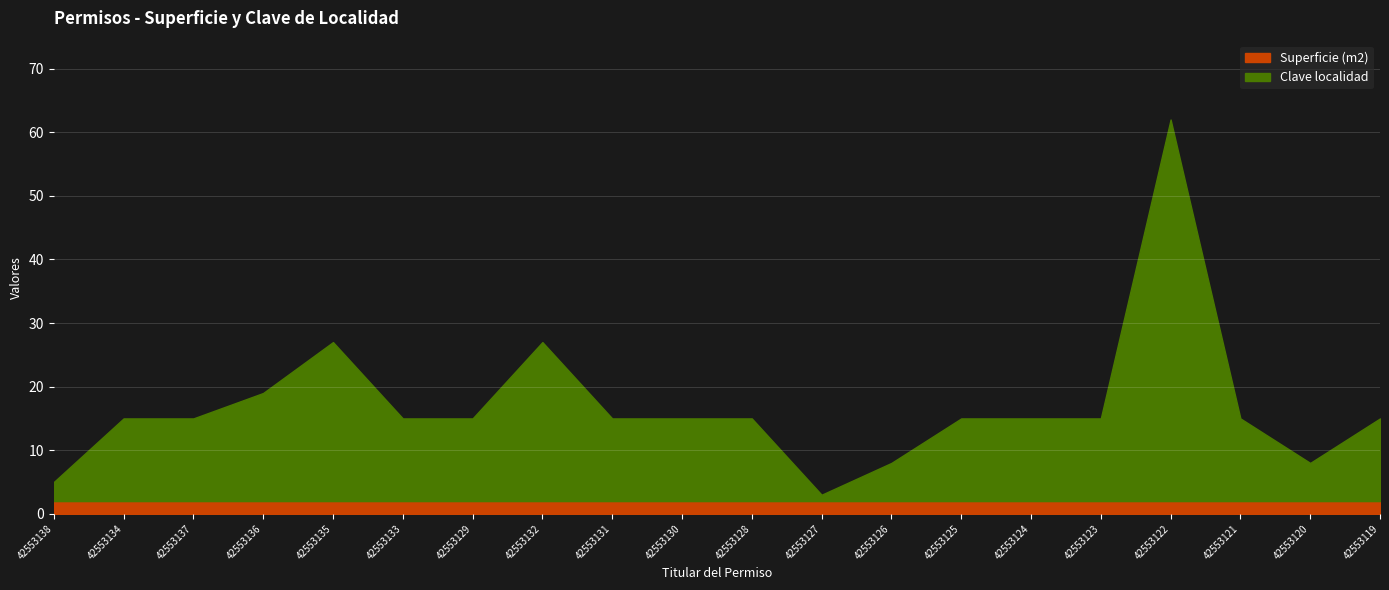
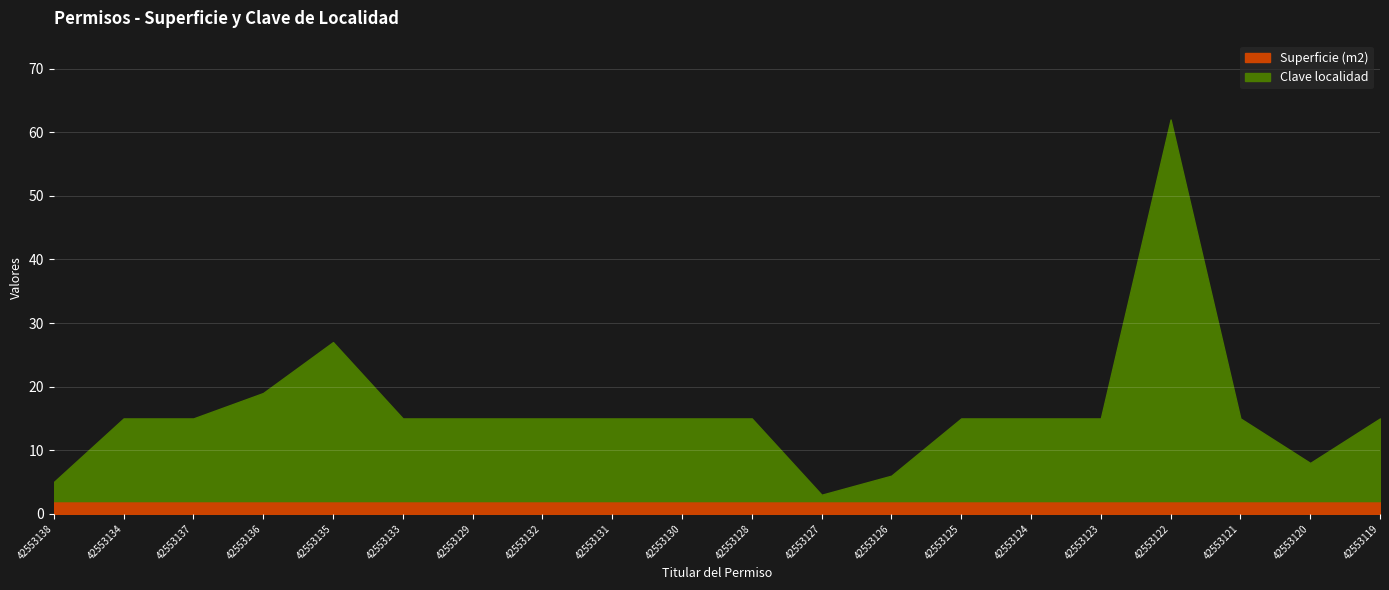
  {
    "Superficie (m2)": {
      "42553138": 2,
      "42553134": 2,
      "42553137": 2,
      "42553136": 2,
      "42553135": 2,
      "42553133": 2,
      "42553129": 2,
      "42553132": 2,
      "42553131": 2,
      "42553130": 2,
      "42553128": 2,
      "42553127": 2,
      "42553126": 2,
      "42553125": 2,
      "42553124": 2,
      "42553123": 2,
      "42553122": 2,
      "42553121": 2,
      "42553120": 2,
      "42553119": 2
    },
    "Clave localidad": {
      "42553138": 5,
      "42553134": 15,
      "42553137": 15,
      "42553136": 19,
      "42553135": 27,
      "42553133": 15,
      "42553129": 15,
-     "42553132": 27,
+     "42553132": 15,
      "42553131": 15,
      "42553130": 15,
      "42553128": 15,
      "42553127": 3,
-     "42553126": 8,
+     "42553126": 6,
      "42553125": 15,
      "42553124": 15,
      "42553123": 15,
      "42553122": 62,
      "42553121": 15,
      "42553120": 8,
      "42553119": 15
    }
  }
